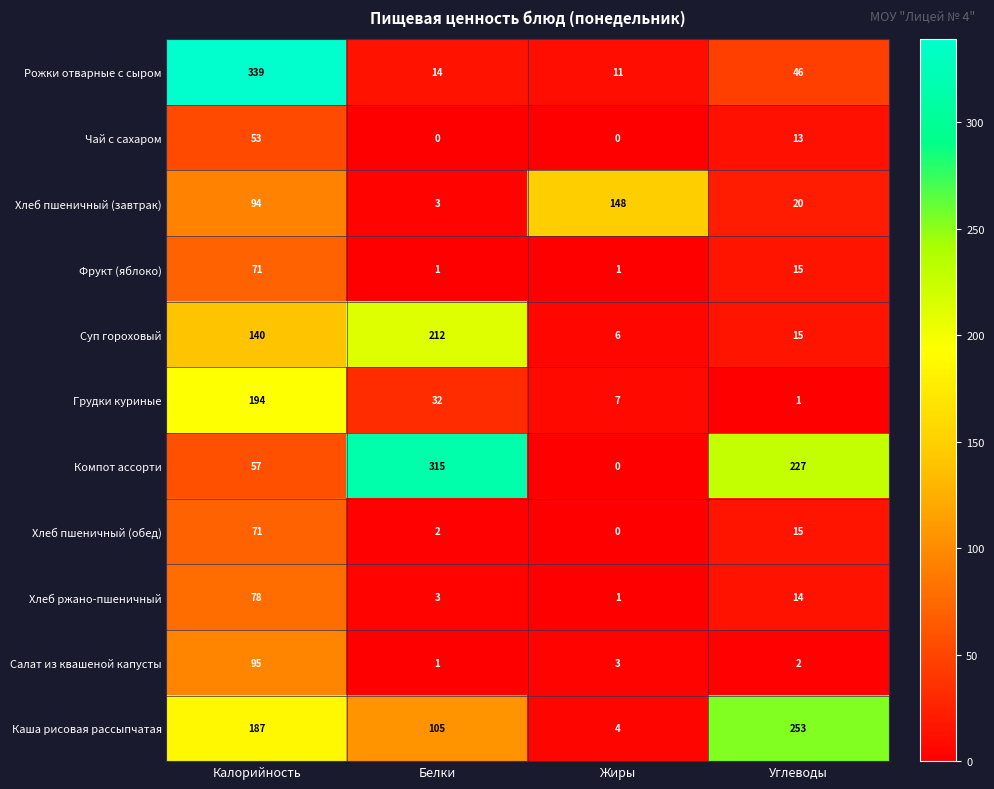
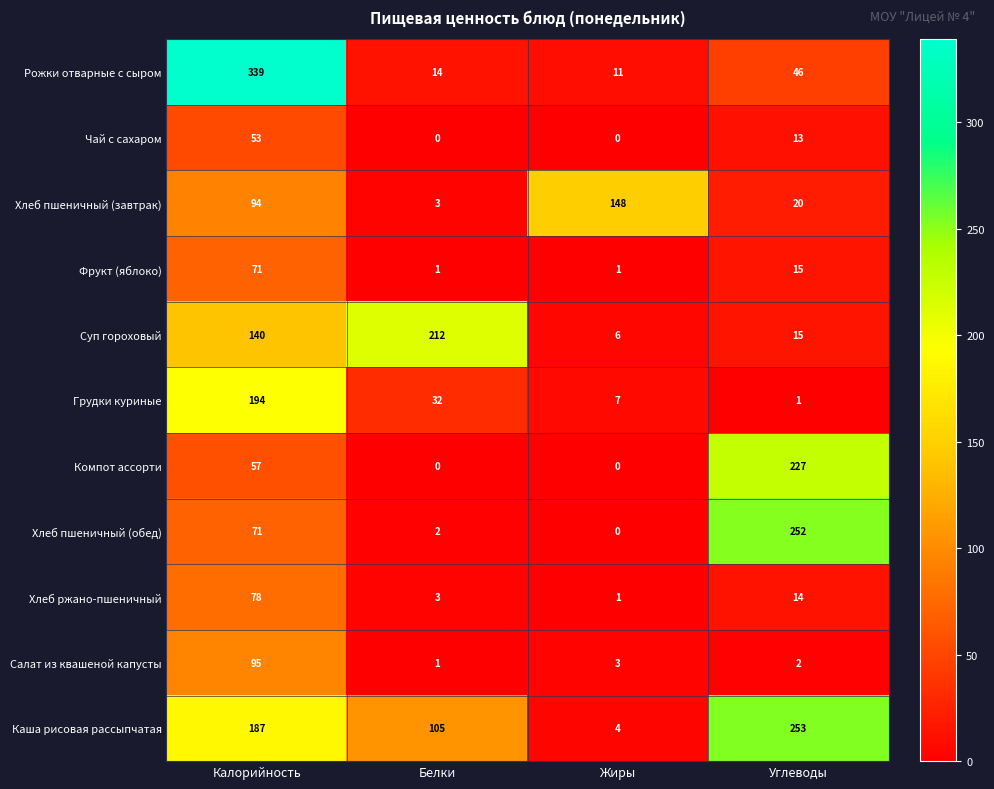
  {
    "Рожки отварные с сыром": {
      "Калорийность": 339,
      "Белки": 14,
      "Жиры": 11,
      "Углеводы": 46
    },
    "Чай с сахаром": {
      "Калорийность": 53,
      "Белки": 0,
      "Жиры": 0,
      "Углеводы": 13
    },
    "Хлеб пшеничный (завтрак)": {
      "Калорийность": 94,
      "Белки": 3,
      "Жиры": 148,
      "Углеводы": 20
    },
    "Фрукт (яблоко)": {
      "Калорийность": 71,
      "Белки": 1,
      "Жиры": 1,
      "Углеводы": 15
    },
    "Суп гороховый": {
      "Калорийность": 140,
      "Белки": 212,
      "Жиры": 6,
      "Углеводы": 15
    },
    "Грудки куриные": {
      "Калорийность": 194,
      "Белки": 32,
      "Жиры": 7,
      "Углеводы": 1
    },
    "Компот ассорти": {
      "Калорийность": 57,
-     "Белки": 315,
+     "Белки": 0,
      "Жиры": 0,
      "Углеводы": 227
    },
    "Хлеб пшеничный (обед)": {
      "Калорийность": 71,
      "Белки": 2,
      "Жиры": 0,
-     "Углеводы": 15
+     "Углеводы": 252
    },
    "Хлеб ржано-пшеничный": {
      "Калорийность": 78,
      "Белки": 3,
      "Жиры": 1,
      "Углеводы": 14
    },
    "Салат из квашеной капусты": {
      "Калорийность": 95,
      "Белки": 1,
      "Жиры": 3,
      "Углеводы": 2
    },
    "Каша рисовая рассыпчатая": {
      "Калорийность": 187,
      "Белки": 105,
      "Жиры": 4,
      "Углеводы": 253
    }
  }
